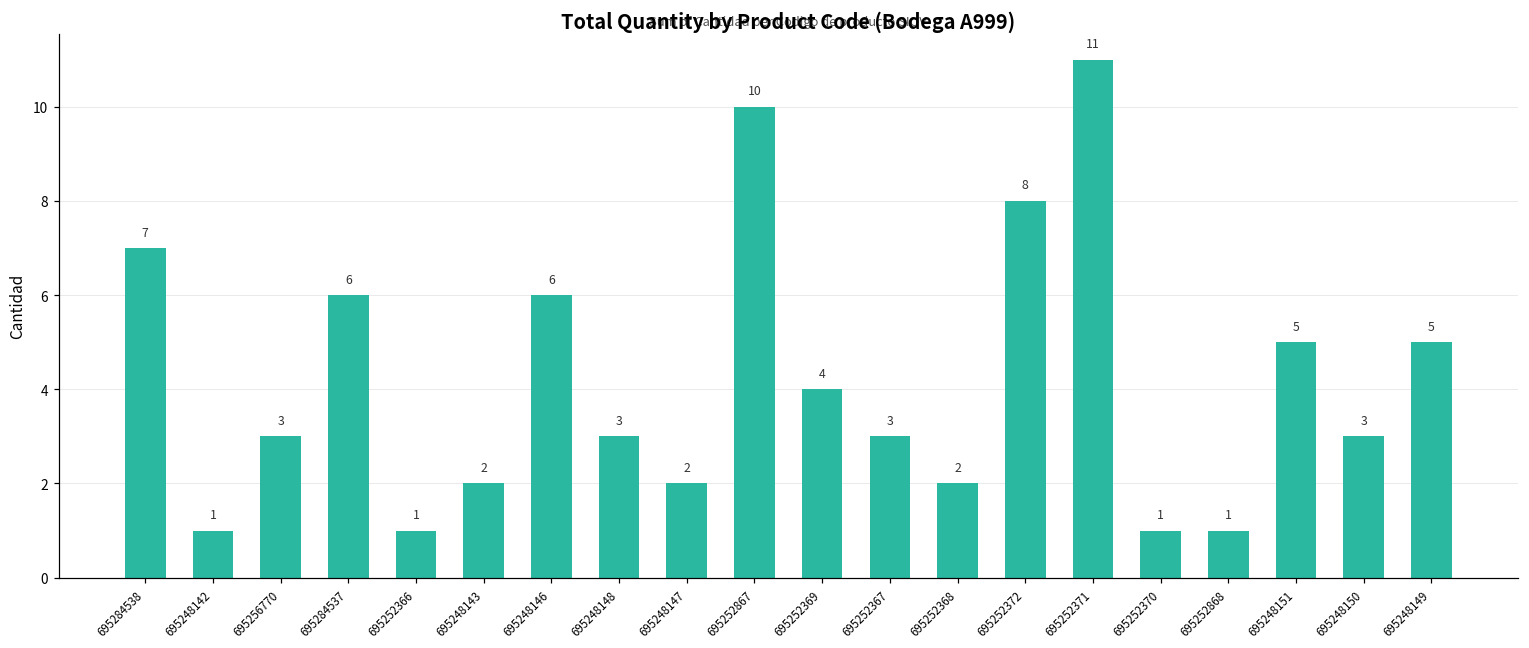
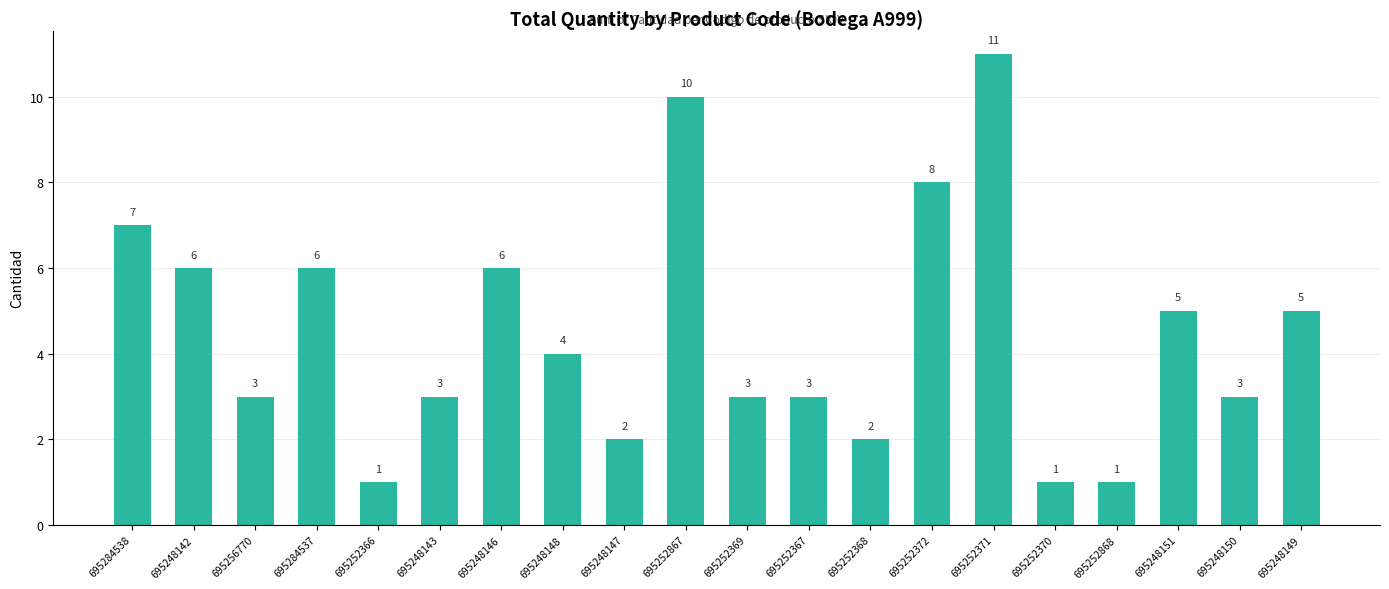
  {
    "695284538": 7,
-   "695248142": 1,
+   "695248142": 6,
    "695256770": 3,
    "695284537": 6,
    "695252366": 1,
-   "695248143": 2,
+   "695248143": 3,
    "695248146": 6,
-   "695248148": 3,
+   "695248148": 4,
    "695248147": 2,
    "695252867": 10,
-   "695252369": 4,
+   "695252369": 3,
    "695252367": 3,
    "695252368": 2,
    "695252372": 8,
    "695252371": 11,
    "695252370": 1,
    "695252868": 1,
    "695248151": 5,
    "695248150": 3,
    "695248149": 5
  }
